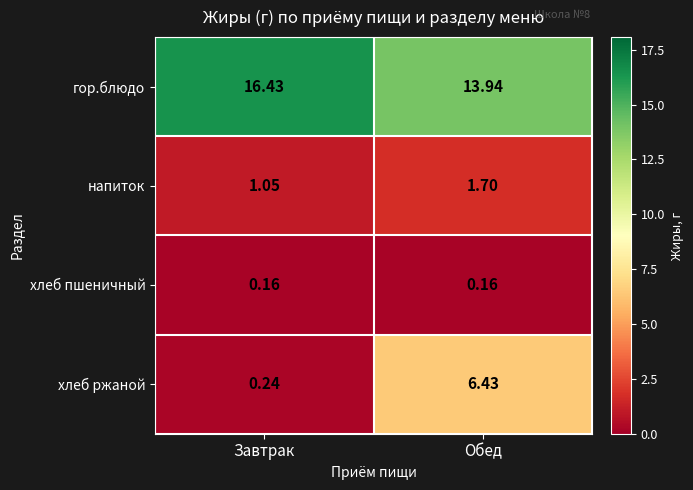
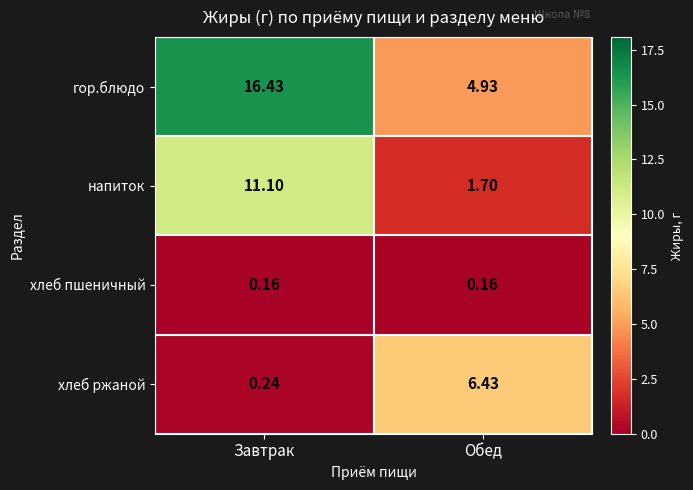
  {
    "гор.блюдо": {
      "Завтрак": 16.43,
-     "Обед": 13.94
+     "Обед": 4.93
    },
    "напиток": {
-     "Завтрак": 1.05,
+     "Завтрак": 11.10,
      "Обед": 1.70
    },
    "хлеб пшеничный": {
      "Завтрак": 0.16,
      "Обед": 0.16
    },
    "хлеб ржаной": {
      "Завтрак": 0.24,
      "Обед": 6.43
    }
  }
